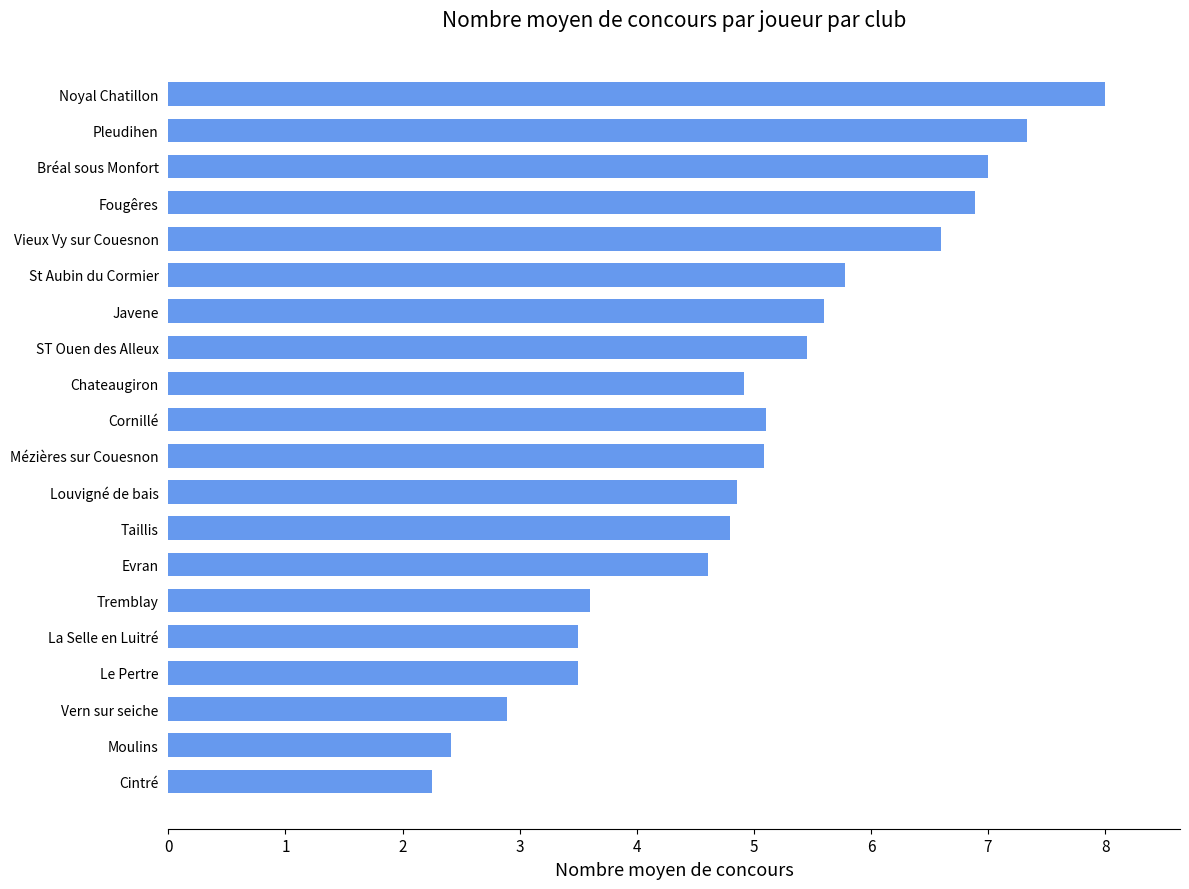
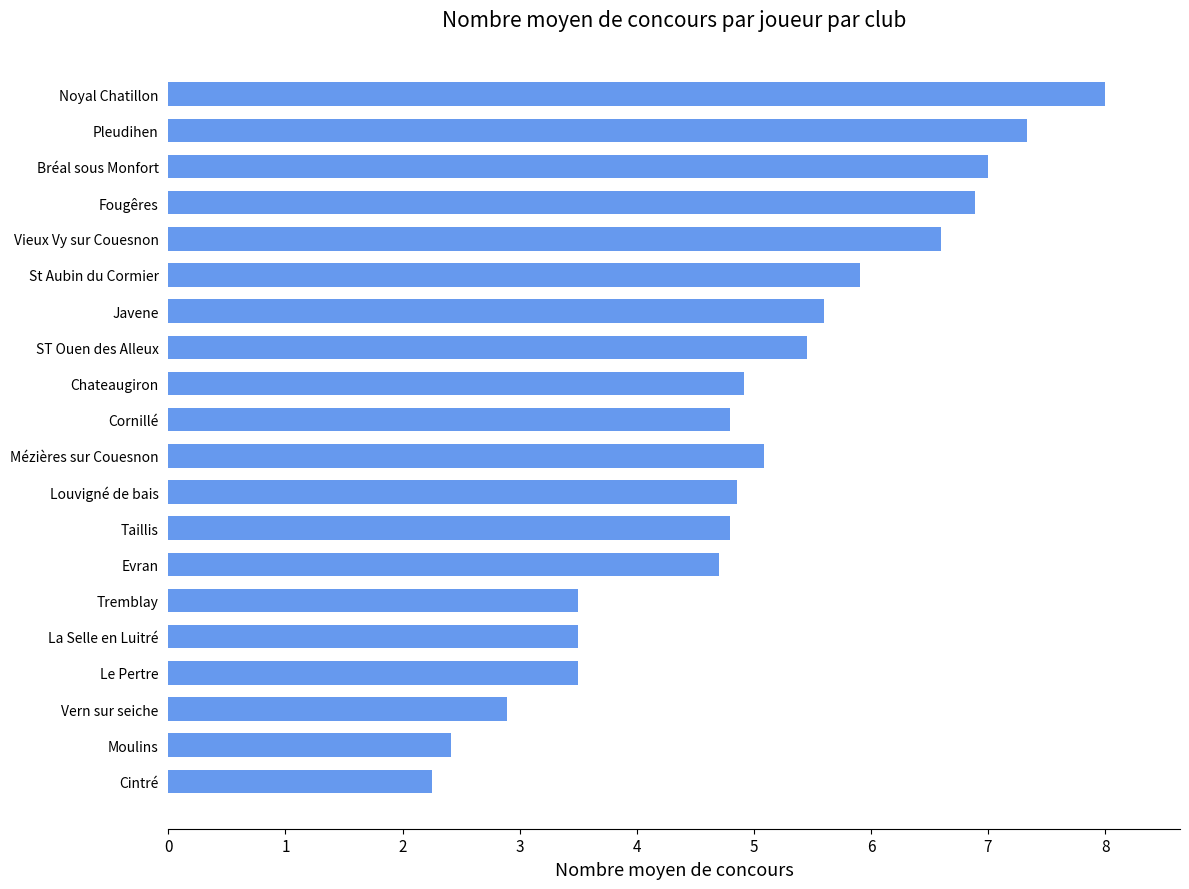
  {
    "Noyal Chatillon": 8.00,
    "Pleudihen": 7.33,
    "Bréal sous Monfort": 7.00,
    "Fougêres": 6.89,
    "Vieux Vy sur Couesnon": 6.60,
-   "St Aubin du Cormier": 5.78,
+   "St Aubin du Cormier": 5.91,
    "Javene": 5.60,
    "ST Ouen des Alleux": 5.46,
    "Chateaugiron": 4.91,
-   "Cornillé": 5.1,
+   "Cornillé": 4.8,
    "Mézières sur Couesnon": 5.08,
    "Louvigné de bais": 4.86,
    "Taillis": 4.80,
-   "Evran": 4.61,
-   "Tremblay": 3.6,
+   "Evran": 4.71,
+   "Tremblay": 3.5,
    "La Selle en Luitré": 3.50,
    "Le Pertre": 3.50,
    "Vern sur seiche": 2.89,
    "Moulins": 2.42,
    "Cintré": 2.25
  }
